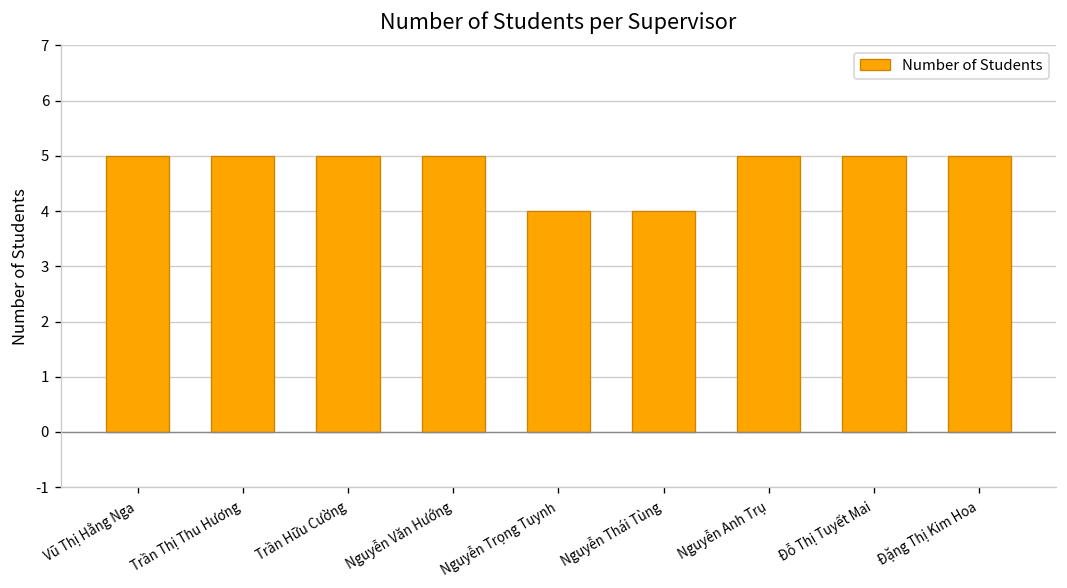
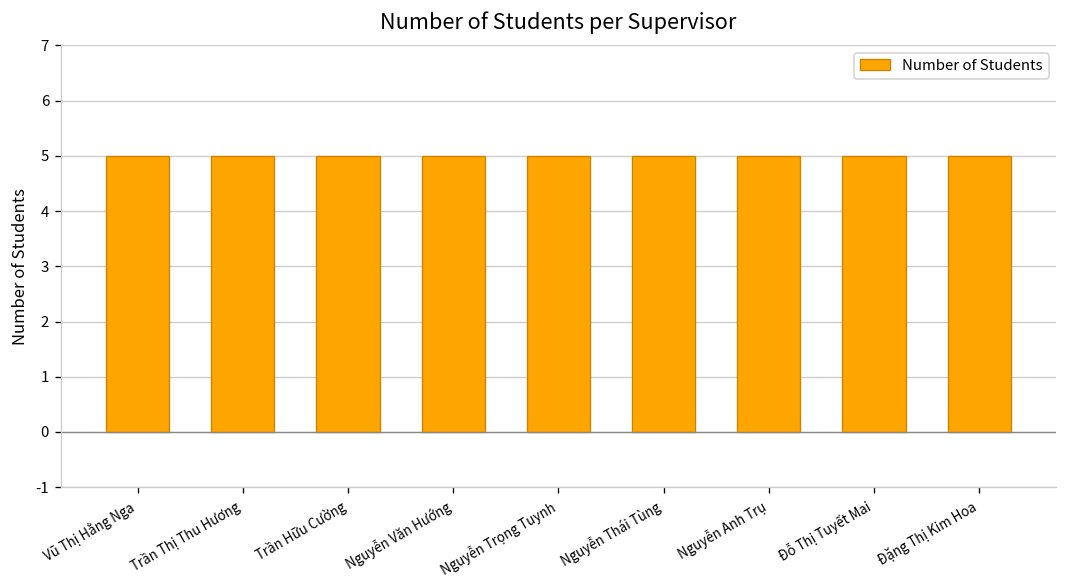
  {
    "Vũ Thị Hằng Nga": 5,
    "Trần Thị Thu Hương": 5,
    "Trần Hữu Cường": 5,
    "Nguyễn Văn Hướng": 5,
-   "Nguyễn Trọng Tuynh": 4,
-   "Nguyễn Thái Tùng": 4,
+   "Nguyễn Trọng Tuynh": 5,
+   "Nguyễn Thái Tùng": 5,
    "Nguyễn Anh Trụ": 5,
    "Đỗ Thị Tuyết Mai": 5,
    "Đặng Thị Kim Hoa": 5
  }
